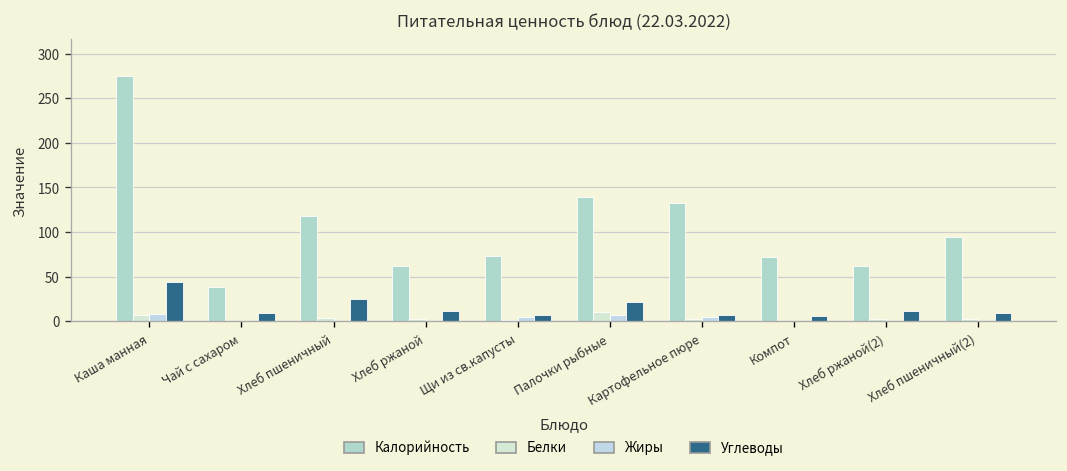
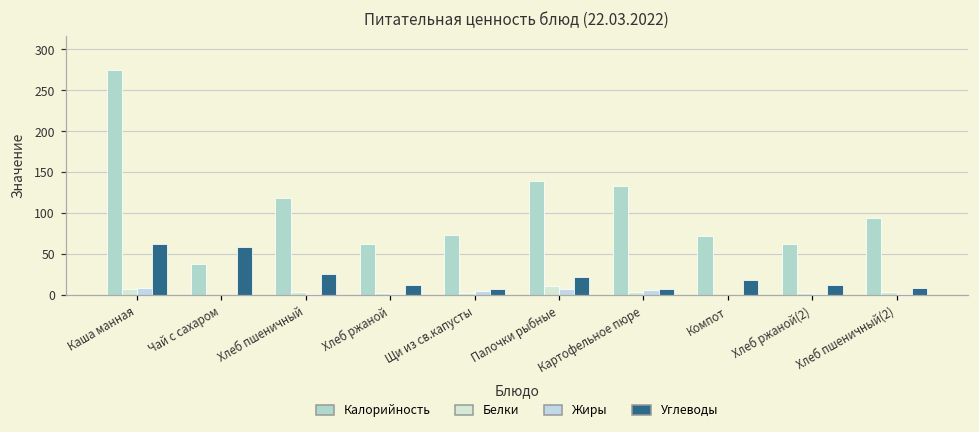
  {
    "Углеводы": {
-     "Каша манная": 40,
-     "Чай с сахаром": 10,
+     "Каша манная": 60,
+     "Чай с сахаром": 60,
      "Хлеб пшеничный": 20,
      "Хлеб ржаной": 10,
      "Щи из св.капусты": 10,
      "Палочки рыбные": 20,
      "Картофельное пюре": 10,
-     "Компот": 10,
+     "Компот": 20,
      "Хлеб ржаной(2)": 10,
      "Хлеб пшеничный(2)": 10
    }
  }
